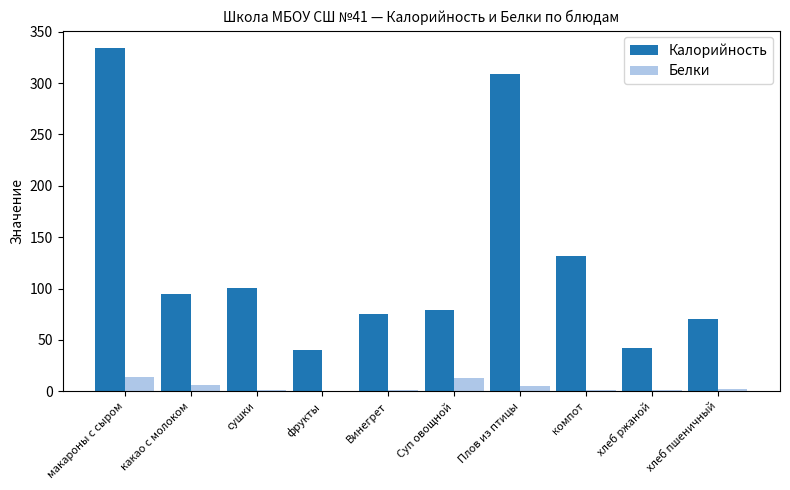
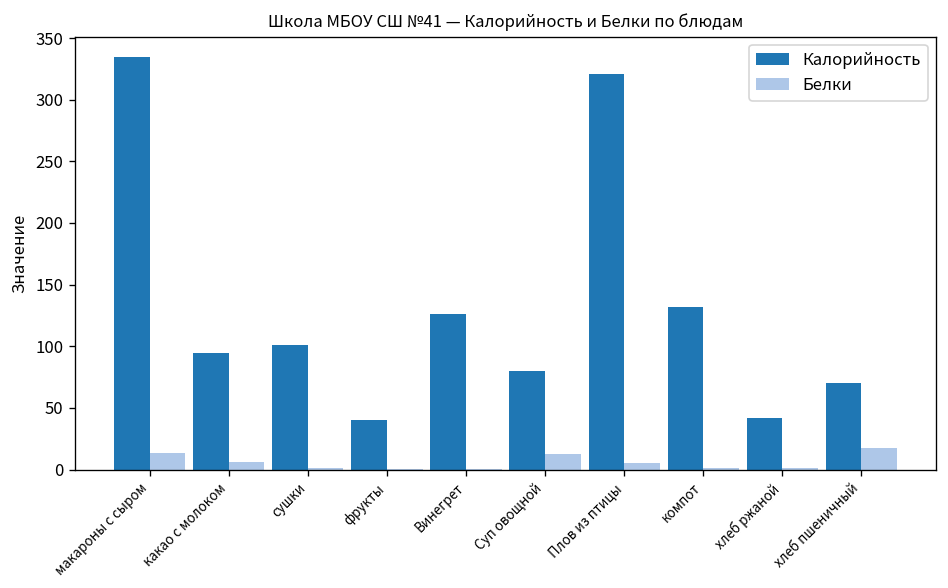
  {
    "Калорийность": {
      "макароны с сыром": 334,
      "какао с молоком": 95,
      "сушки": 101,
      "фрукты": 40,
-     "Винегрет": 75,
+     "Винегрет": 126,
      "Суп овощной": 80,
-     "Плов из птицы": 309,
+     "Плов из птицы": 321,
      "компот": 132,
      "хлеб ржаной": 42,
      "хлеб пшеничный": 70
    },
    "Белки": {
      "макароны с сыром": 14,
      "какао с молоком": 7,
      "Суп овощной": 13,
      "Плов из птицы": 6,
-     "хлеб пшеничный": 2
+     "хлеб пшеничный": 17
    }
  }
